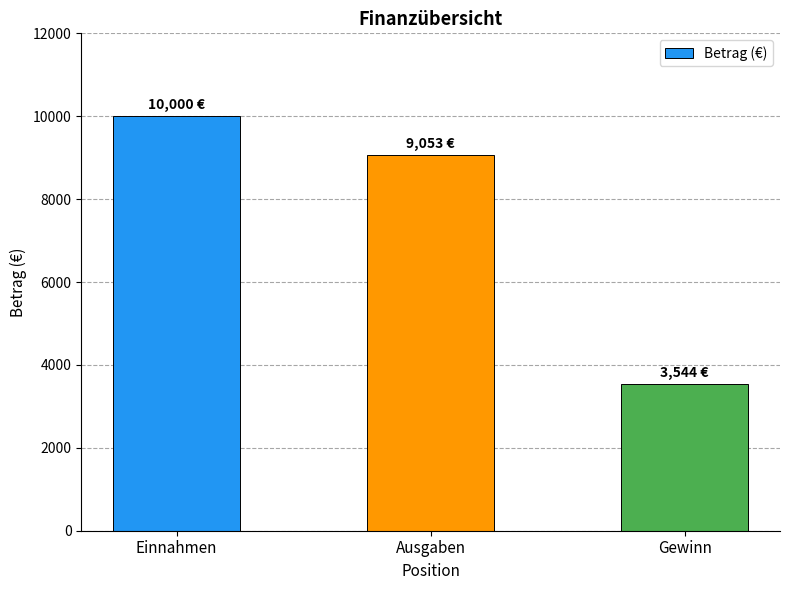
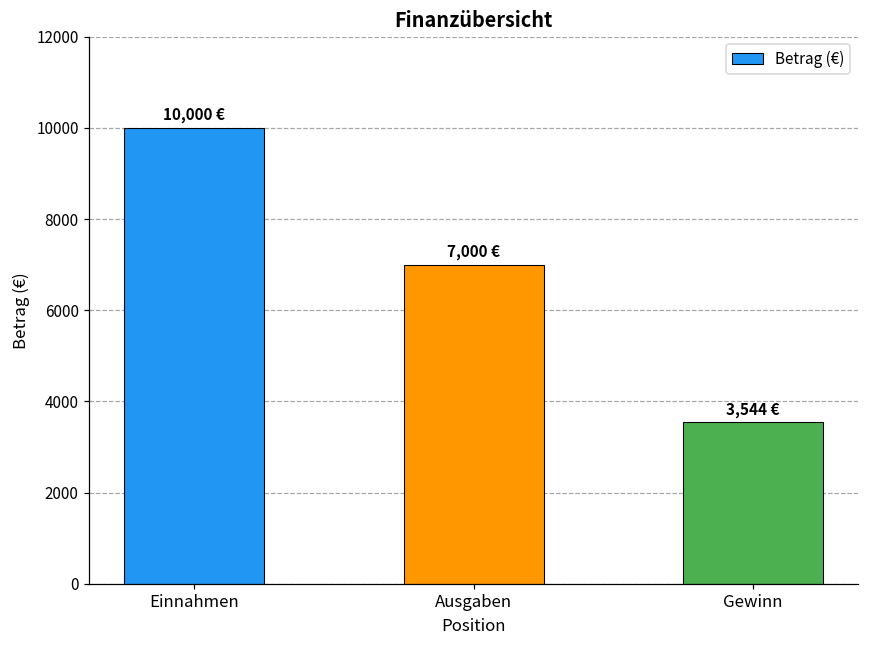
  {
    "Einnahmen": "10,000",
-   "Ausgaben": "9,053",
+   "Ausgaben": "7,000",
    "Gewinn": "3,544"
  }
